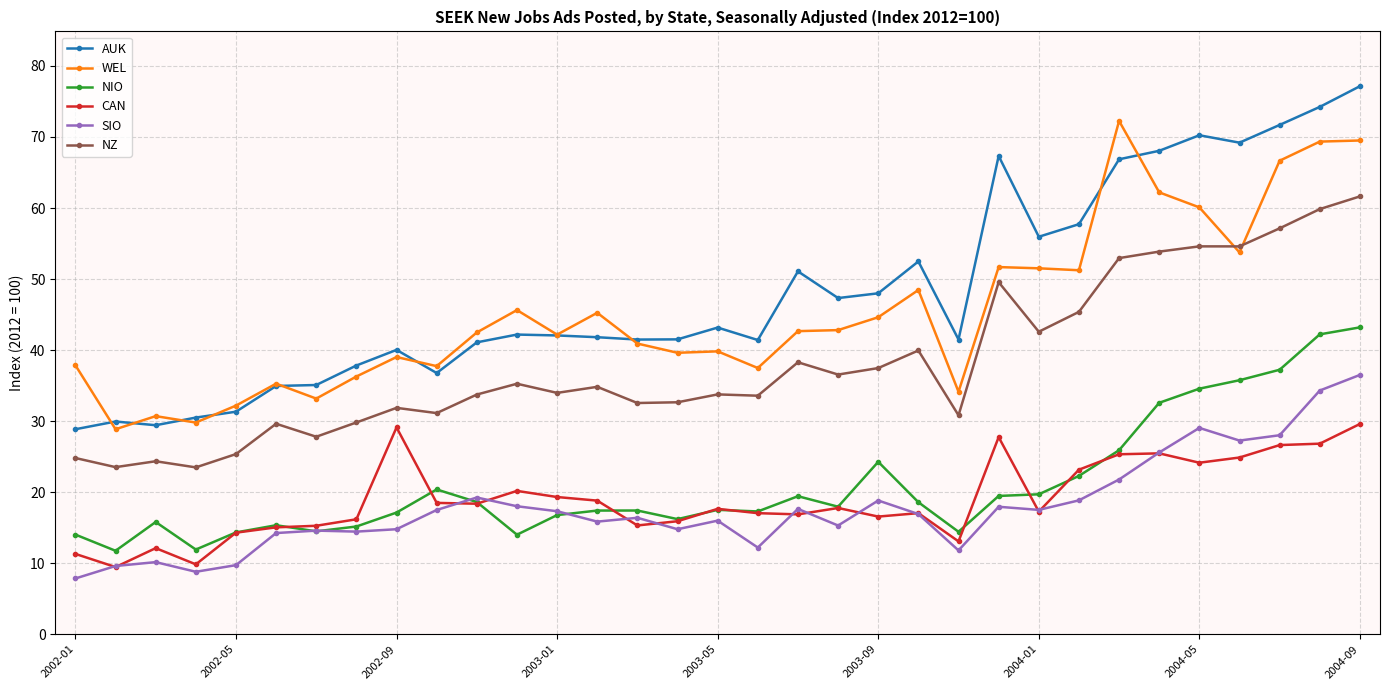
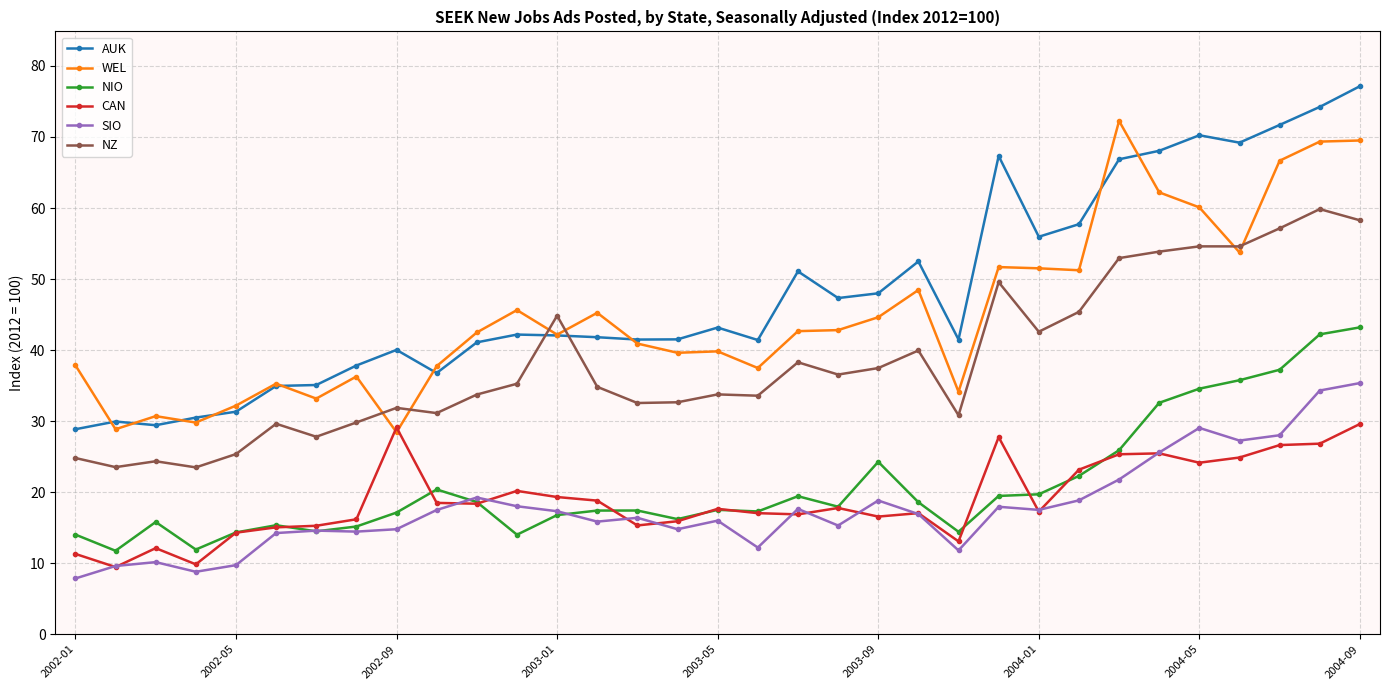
  {
    "AUK": {
      "2002-01": 29,
      "2002-05": 31,
      "2002-09": 40,
      "2003-05": 43,
      "2003-09": 48,
      "2004-01": 56,
      "2004-05": 70,
      "2004-09": 77
    },
    "WEL": {
      "2002-01": 38,
      "2002-05": 32,
-     "2002-09": 39,
+     "2002-09": 28,
      "2003-05": 40,
      "2003-09": 45,
      "2004-01": 52,
      "2004-05": 60,
      "2004-09": 70
    },
    "NIO": {
      "2002-01": 14,
      "2002-09": 17,
      "2003-01": 17,
      "2003-09": 24,
      "2004-01": 20,
      "2004-05": 35,
      "2004-09": 43
    },
    "CAN": {
      "2002-01": 11,
      "2002-09": 29,
      "2003-01": 19,
      "2003-09": 17,
      "2004-05": 24,
      "2004-09": 30
    },
    "SIO": {
      "2002-01": 8,
      "2002-05": 10,
      "2002-09": 15,
      "2003-01": 17,
      "2003-05": 16,
      "2003-09": 19,
      "2004-05": 29,
-     "2004-09": 37
+     "2004-09": 35
    },
    "NZ": {
      "2002-01": 25,
      "2002-05": 25,
      "2002-09": 32,
-     "2003-01": 34,
+     "2003-01": 45,
      "2003-05": 34,
      "2003-09": 37,
      "2004-01": 43,
      "2004-05": 55,
-     "2004-09": 62
+     "2004-09": 58
    }
  }
